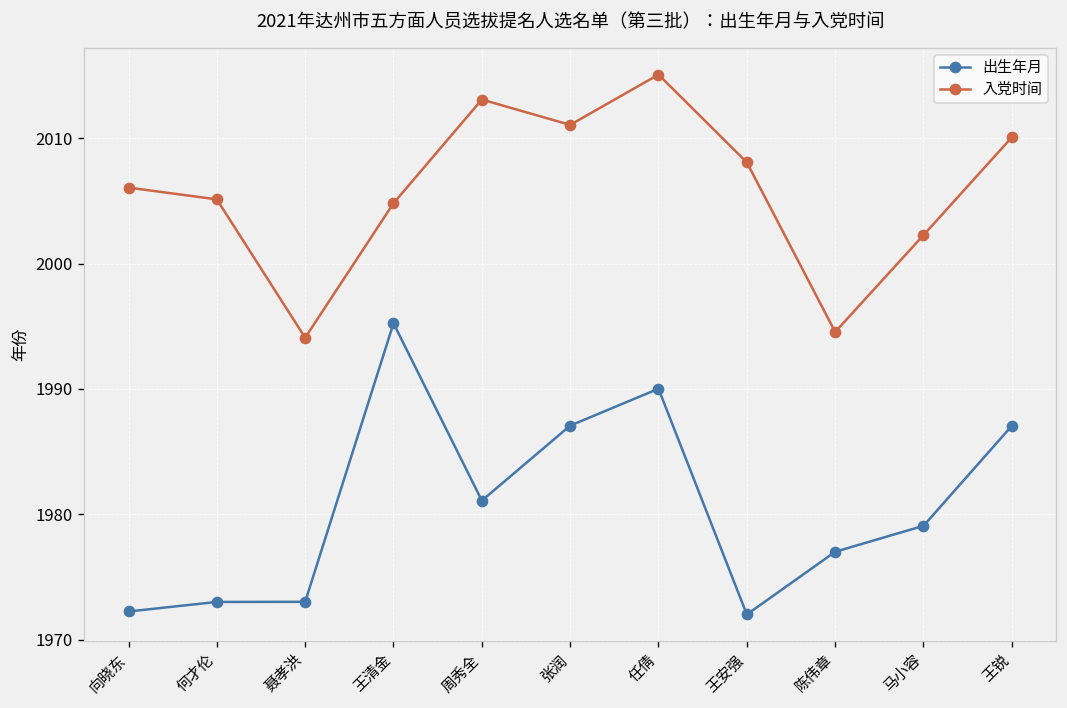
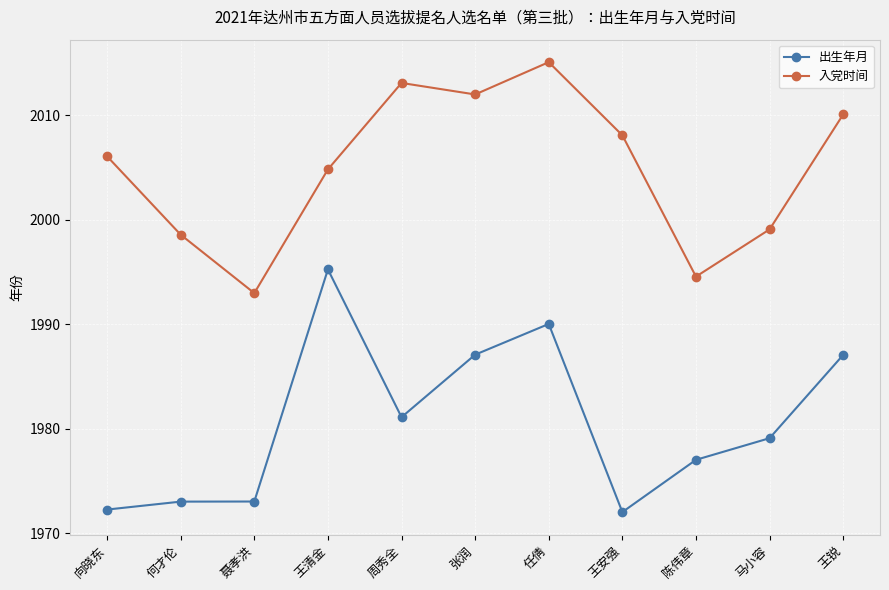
  {
    "出生年月": {
      "向晓东": 1972.3,
      "何才伦": 1973.0,
      "聂孝洪": 1973.0,
      "王清金": 1995.2,
      "周秀全": 1981.1,
      "张润": 1987.1,
      "任倩": 1990.0,
      "王安强": 1972.0,
      "陈伟章": 1977.0,
      "马小容": 1979.1,
      "王锐": 1987.1
    },
    "入党时间": {
      "向晓东": 2006.1,
-     "何才伦": 2005.1,
-     "聂孝洪": 1994.1,
+     "何才伦": 1998.6,
+     "聂孝洪": 1993.0,
      "王清金": 2004.8,
      "周秀全": 2013.1,
-     "张润": 2011.1,
+     "张润": 2012.0,
      "任倩": 2015.1,
      "王安强": 2008.1,
      "陈伟章": 1994.6,
-     "马小容": 2002.3,
+     "马小容": 1999.1,
      "王锐": 2010.1
    }
  }
